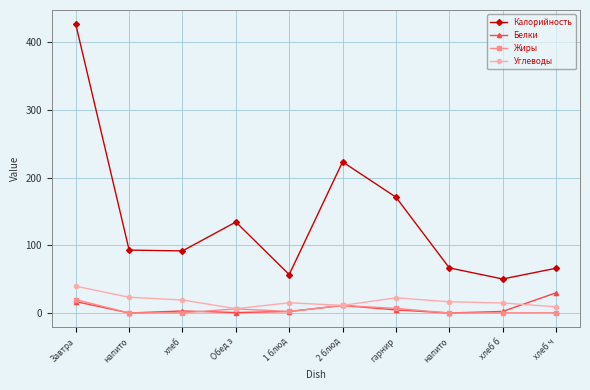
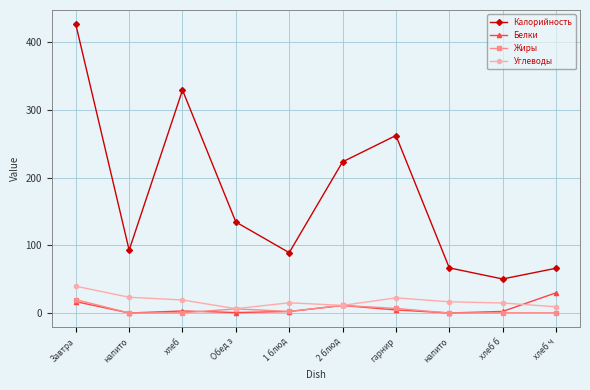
  {
    "Калорийность": {
      "Завтра": 430,
-     "хлеб": 90,
+     "хлеб": 330,
      "Обед з": 130,
-     "1 блюд": 60,
+     "1 блюд": 90,
      "2 блюд": 220,
-     "гарнир": 170,
+     "гарнир": 260,
      "хлеб б": 50,
      "хлеб ч": 70
    },
    "Белки": {
      "Обед з": 0,
      "хлеб ч": 30
    }
  }
